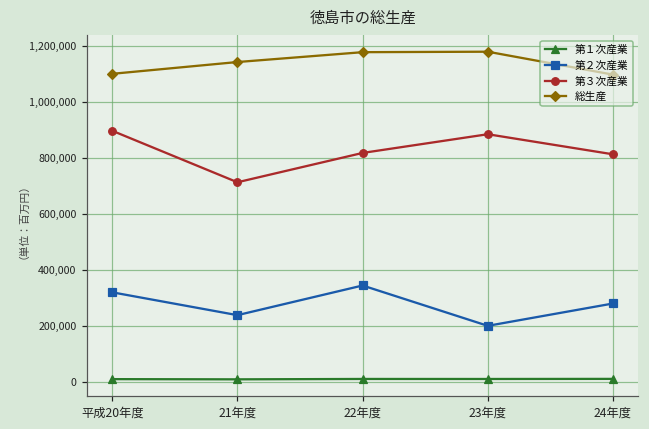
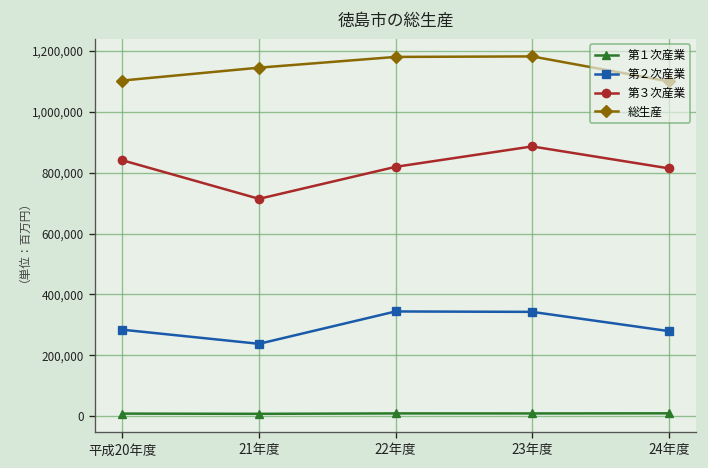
  {
    "第１次産業": {
      "平成20年度": "10,000",
      "21年度": "10,000",
      "22年度": "10,000",
      "23年度": "10,000",
      "24年度": "10,000"
    },
    "第２次産業": {
-     "平成20年度": "320,000",
+     "平成20年度": "280,000",
      "21年度": "240,000",
      "22年度": "340,000",
-     "23年度": "200,000",
+     "23年度": "340,000",
      "24年度": "280,000"
    },
    "第３次産業": {
-     "平成20年度": "900,000",
+     "平成20年度": "840,000",
      "21年度": "710,000",
      "22年度": "820,000",
      "23年度": "890,000",
      "24年度": "810,000"
    },
    "総生産": {
      "平成20年度": "1,100,000",
      "21年度": "1,140,000",
      "22年度": "1,180,000",
      "23年度": "1,180,000"
    }
  }
